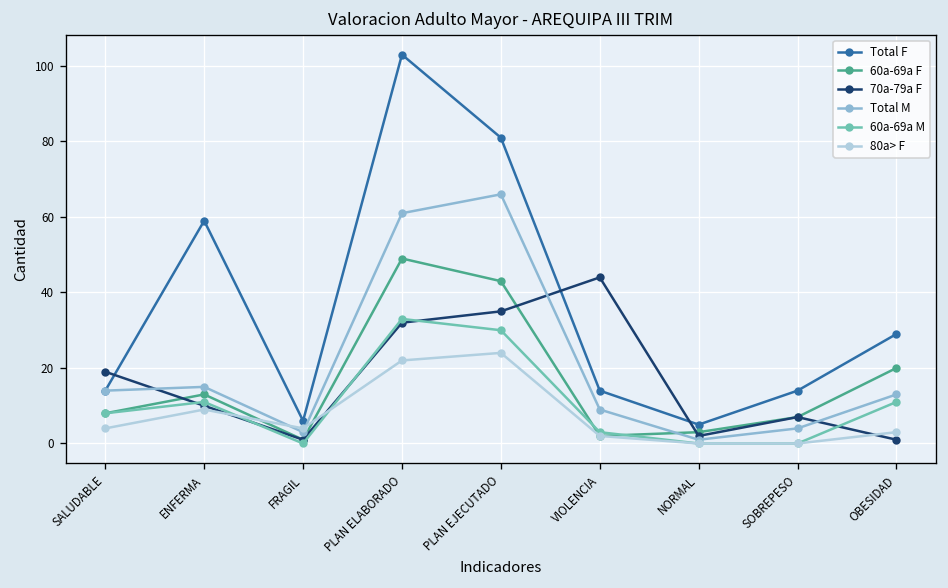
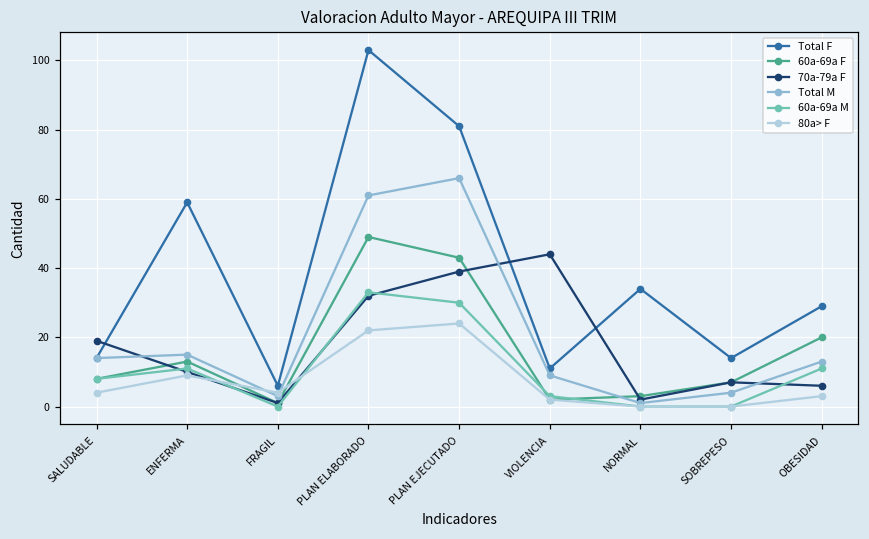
  {
    "Total F": {
      "ENFERMA": 59,
      "FRAGIL": 6,
      "PLAN ELABORADO": 103,
      "PLAN EJECUTADO": 81,
-     "VIOLENCIA": 14,
-     "NORMAL": 5,
+     "VIOLENCIA": 11,
+     "NORMAL": 34,
      "SOBREPESO": 14,
      "OBESIDAD": 29
    },
    "70a-79a F": {
      "SALUDABLE": 19,
      "ENFERMA": 10,
      "PLAN ELABORADO": 32,
-     "PLAN EJECUTADO": 35,
+     "PLAN EJECUTADO": 39,
      "VIOLENCIA": 44,
      "NORMAL": 2,
-     "OBESIDAD": 1
+     "OBESIDAD": 6
    }
  }
